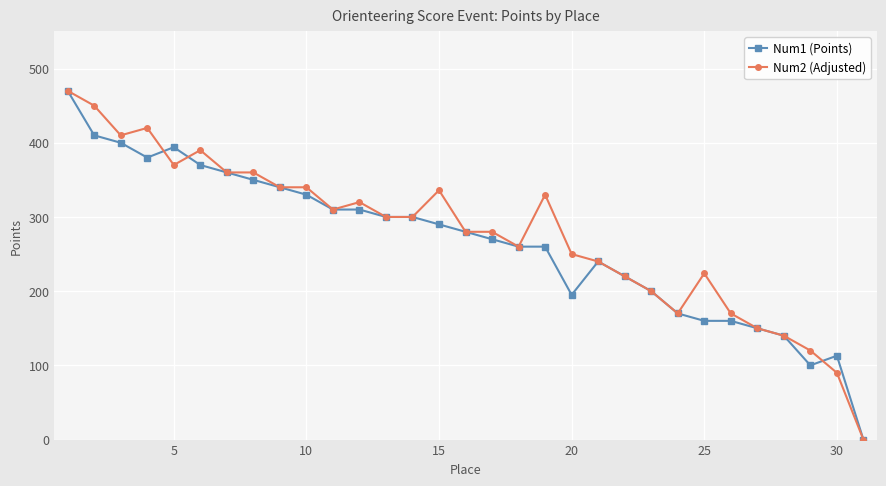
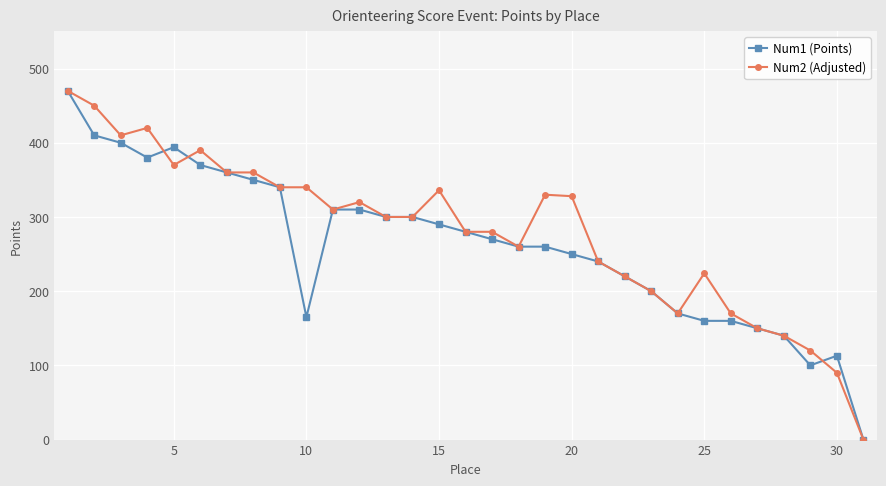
  {
    "Num1 (Points)": {
      "5": 390,
-     "10": 330,
+     "10": 170,
      "15": 290,
-     "20": 200,
+     "20": 250,
      "25": 160,
      "30": 110
    },
    "Num2 (Adjusted)": {
      "5": 370,
      "10": 340,
      "15": 340,
-     "20": 250,
+     "20": 330,
      "25": 220,
      "30": 90
    }
  }
